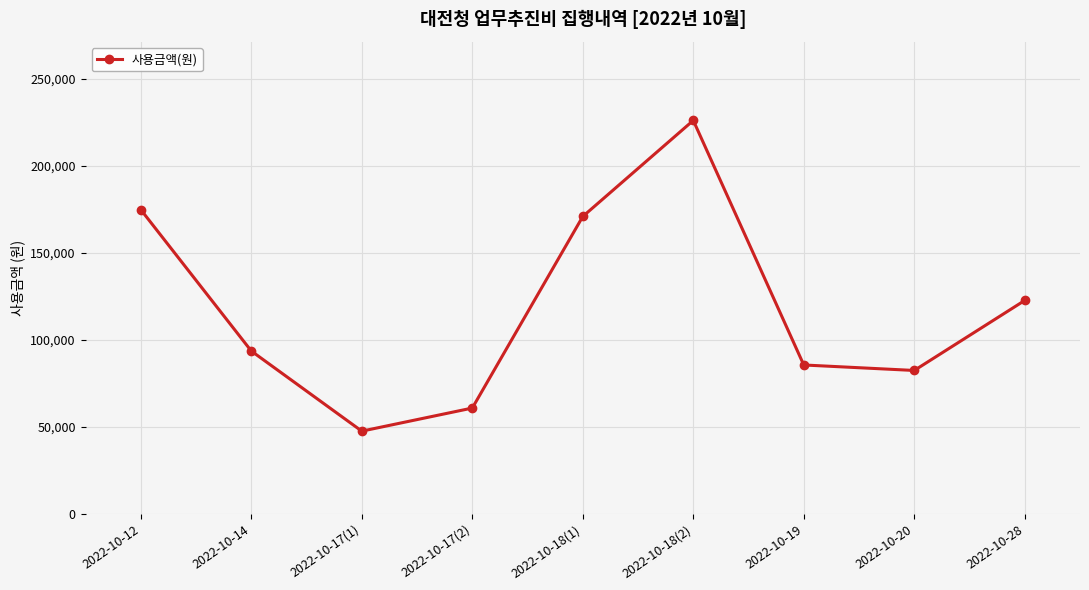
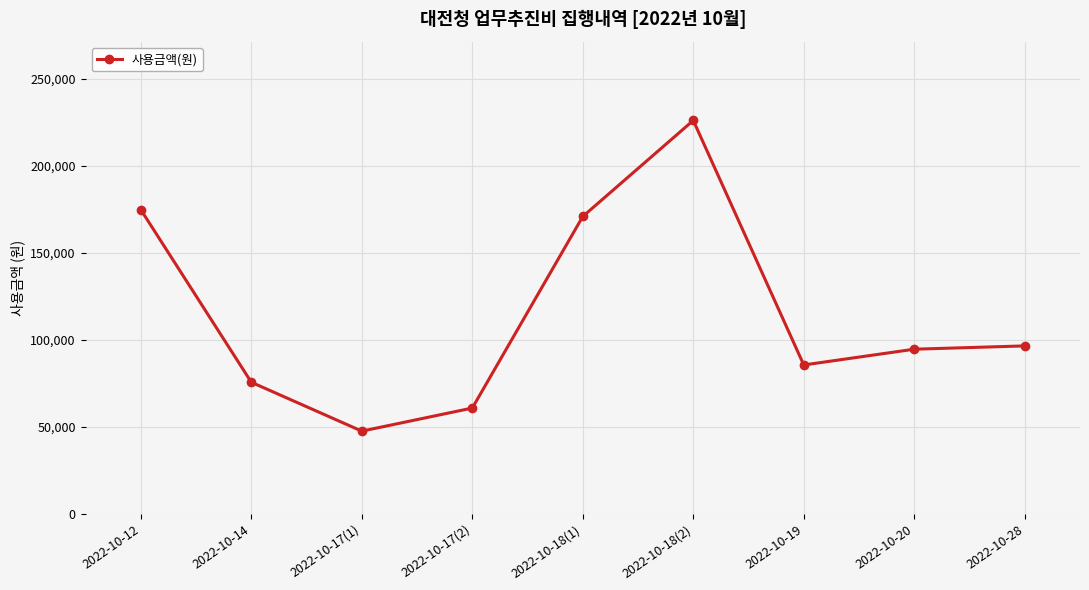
  {
    "2022-10-12": "175,000",
-   "2022-10-14": "93,000",
+   "2022-10-14": "76,000",
    "2022-10-17(1)": "47,000",
    "2022-10-17(2)": "61,000",
    "2022-10-18(1)": "171,000",
    "2022-10-18(2)": "226,000",
    "2022-10-19": "85,000",
-   "2022-10-20": "82,000",
-   "2022-10-28": "123,000"
+   "2022-10-20": "95,000",
+   "2022-10-28": "96,000"
  }
